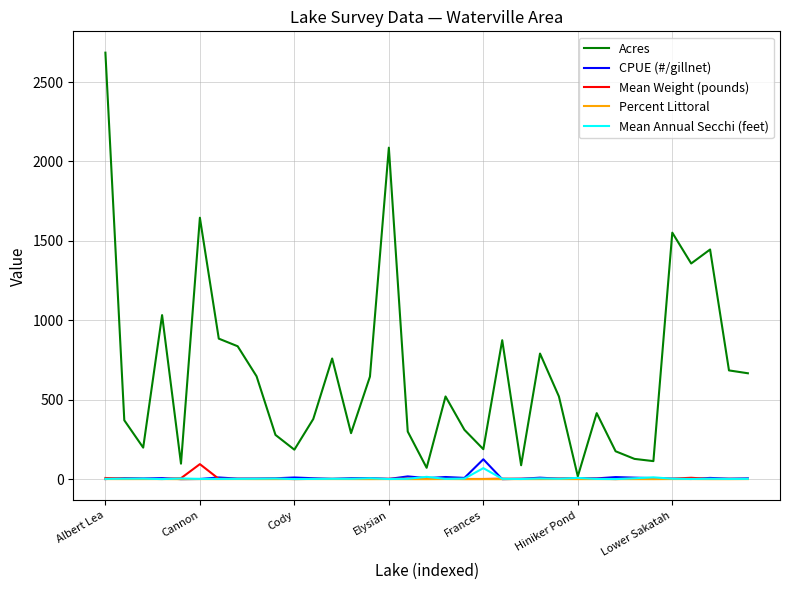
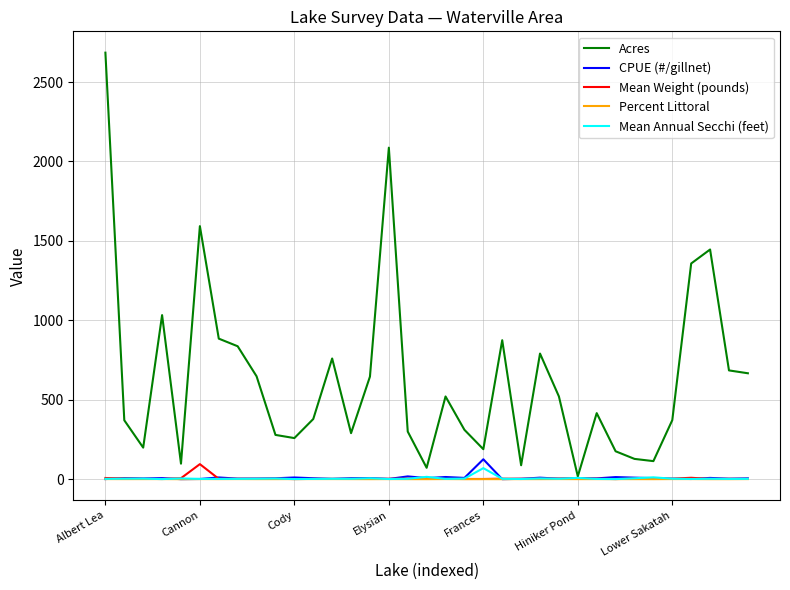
  {
    "Acres": {
      "Albert Lea": 2690,
-     "Cannon": 1650,
-     "Cody": 190,
+     "Cannon": 1590,
+     "Cody": 260,
      "Elysian": 2090,
      "Frances": 190,
-     "Lower Sakatah": 1550
+     "Lower Sakatah": 370
    },
    "CPUE (#/gillnet)": {
      "Frances": 130
    },
    "Mean Weight (pounds)": {
      "Cannon": 100
    },
    "Mean Annual Secchi (feet)": {
      "Frances": 70
    }
  }
